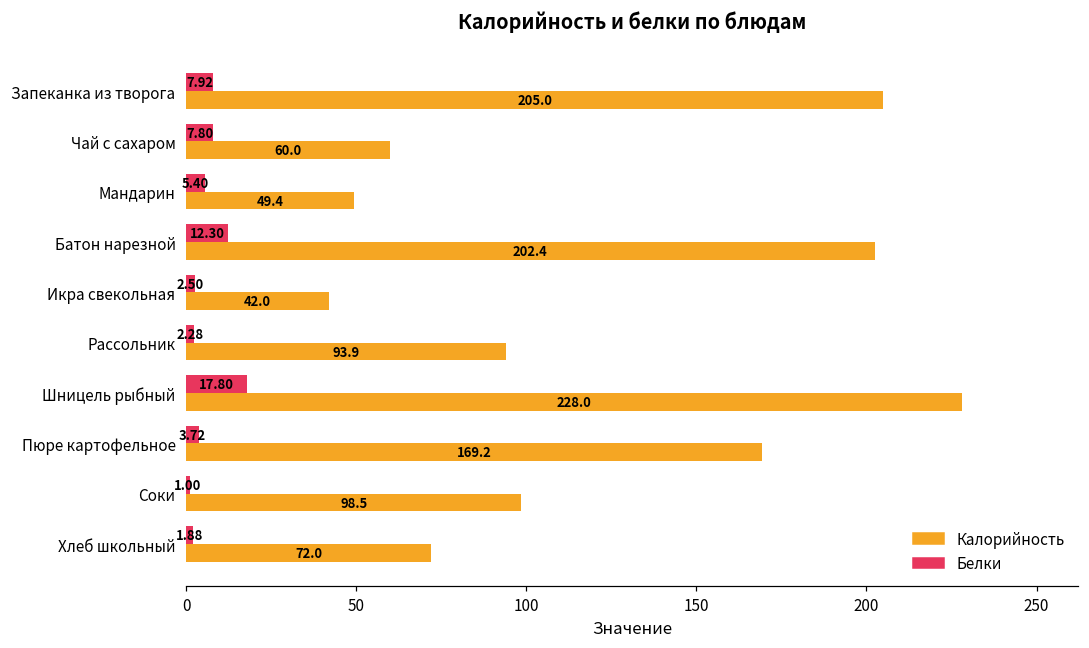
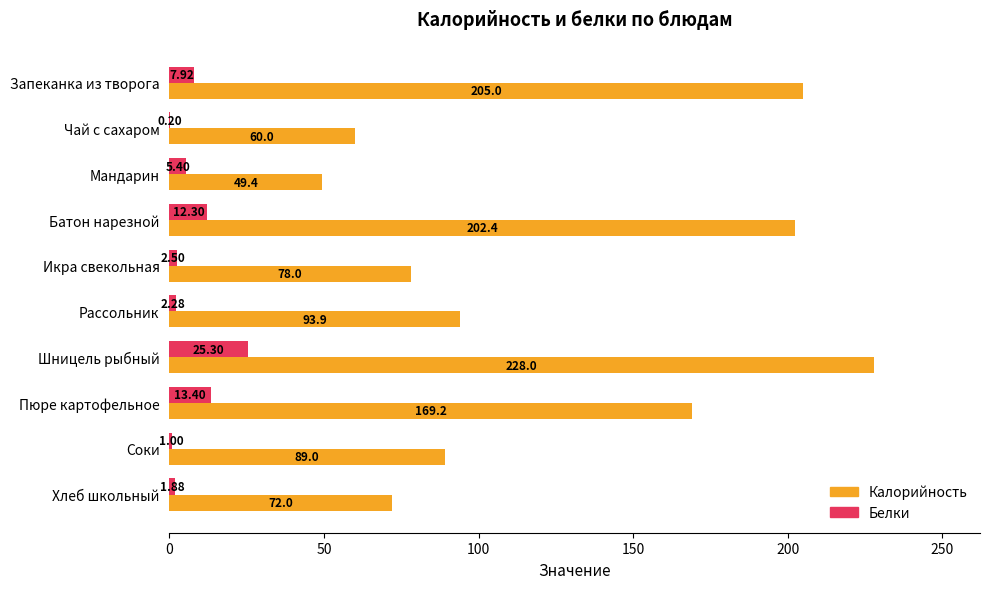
  {
    "Калорийность": {
      "Запеканка из творога": 205.0,
      "Чай с сахаром": 60.0,
      "Мандарин": 49.4,
      "Батон нарезной": 202.4,
-     "Икра свекольная": 42.0,
+     "Икра свекольная": 78.0,
      "Рассольник": 93.9,
      "Шницель рыбный": 228.0,
      "Пюре картофельное": 169.2,
-     "Соки": 98.5,
+     "Соки": 89.0,
      "Хлеб школьный": 72.0
    },
    "Белки": {
      "Запеканка из творога": 7.92,
-     "Чай с сахаром": 7.80,
+     "Чай с сахаром": 0.20,
      "Мандарин": 5.40,
      "Батон нарезной": 12.30,
      "Икра свекольная": 2.50,
      "Рассольник": 2.28,
-     "Шницель рыбный": 17.80,
-     "Пюре картофельное": 3.72,
+     "Шницель рыбный": 25.30,
+     "Пюре картофельное": 13.40,
      "Соки": 1.00,
      "Хлеб школьный": 1.88
    }
  }
